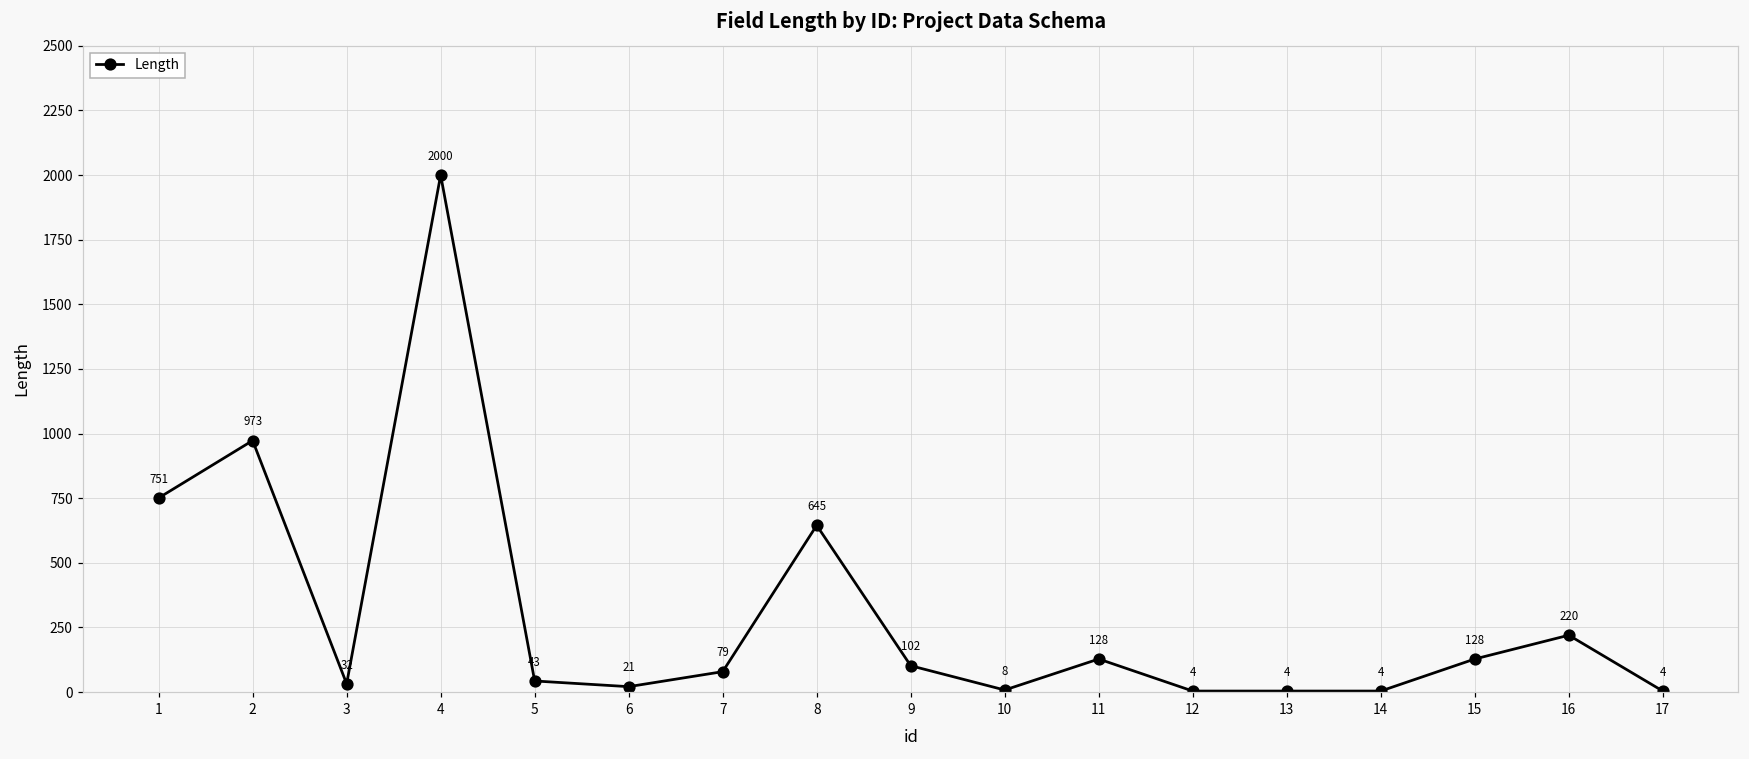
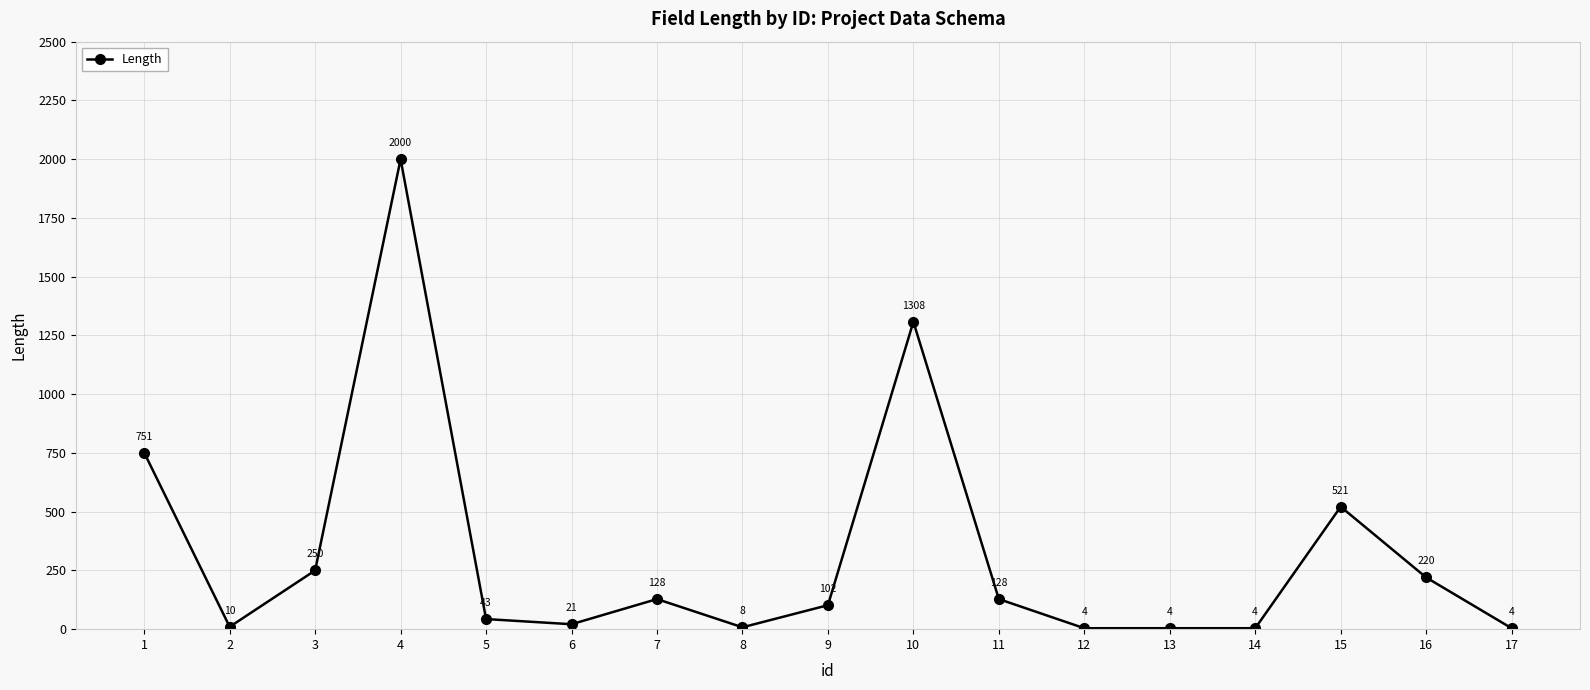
  {
    "1": 751,
-   "2": 973,
-   "3": 32,
+   "2": 10,
+   "3": 250,
    "4": 2000,
    "5": 43,
    "6": 21,
-   "7": 79,
-   "8": 645,
+   "7": 128,
+   "8": 8,
    "9": 102,
-   "10": 8,
+   "10": 1308,
    "11": 128,
    "12": 4,
    "13": 4,
    "14": 4,
-   "15": 128,
+   "15": 521,
    "16": 220,
    "17": 4
  }
